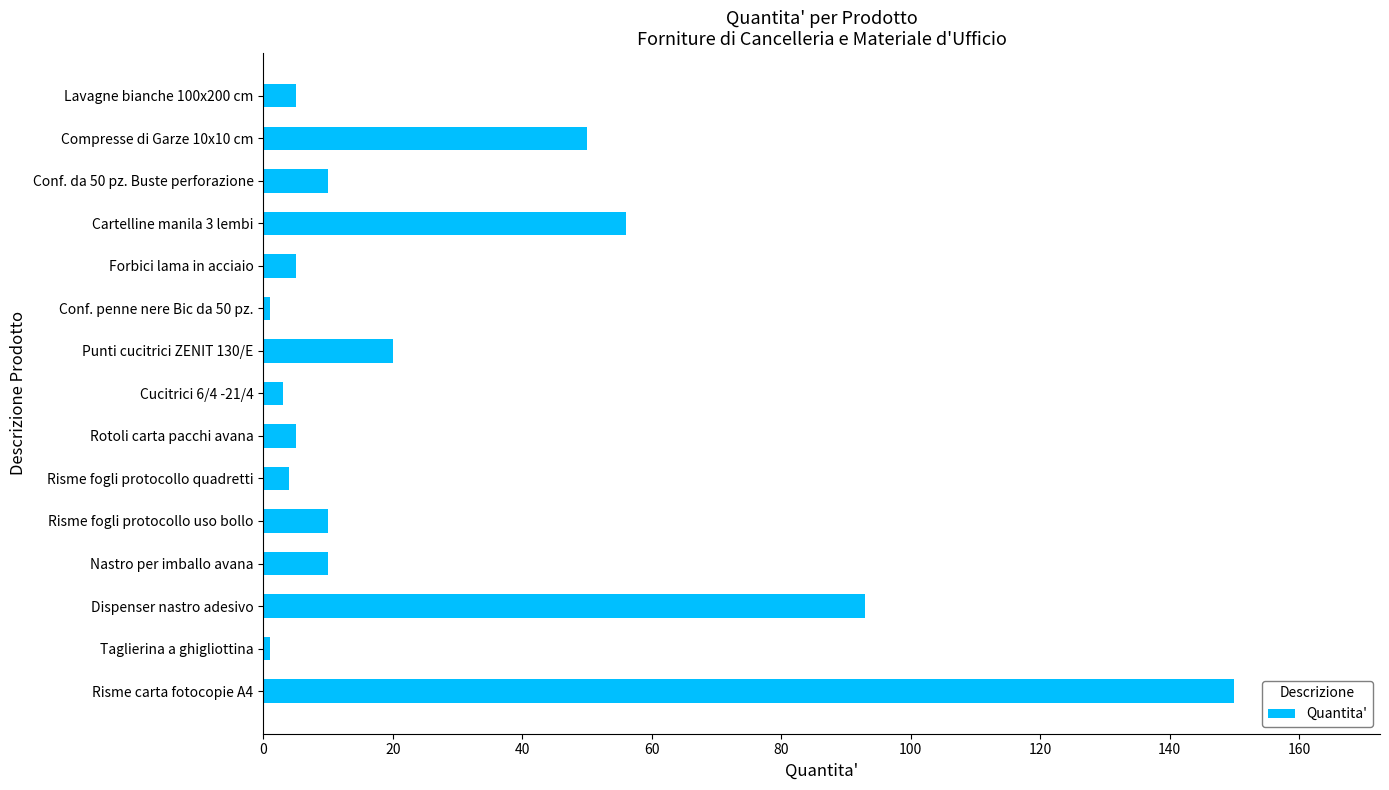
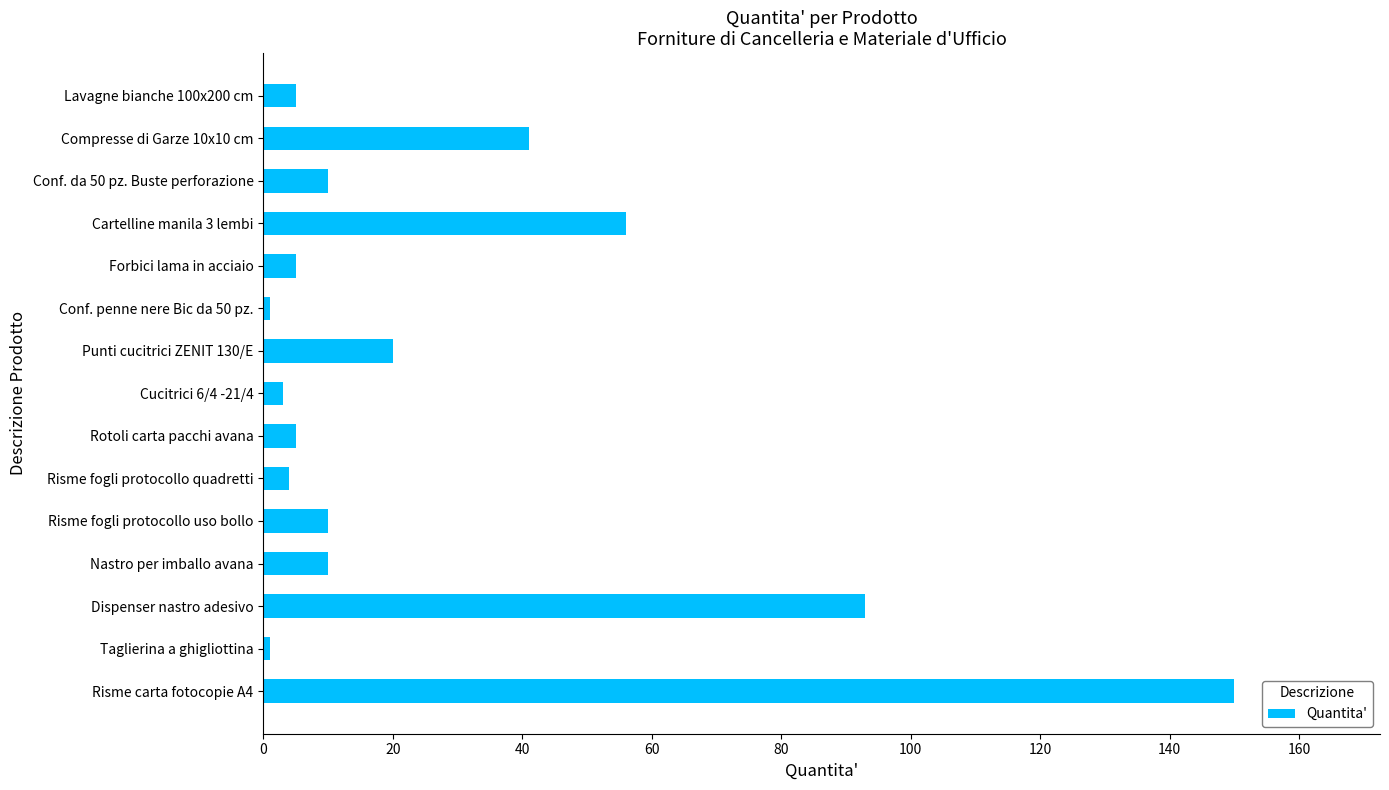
  {
    "Lavagne bianche 100x200 cm": 5,
-   "Compresse di Garze 10x10 cm": 50,
+   "Compresse di Garze 10x10 cm": 41,
    "Conf. da 50 pz. Buste perforazione": 10,
    "Cartelline manila 3 lembi": 56,
    "Forbici lama in acciaio": 5,
    "Conf. penne nere Bic da 50 pz.": 1,
    "Punti cucitrici ZENIT 130/E": 20,
    "Cucitrici 6/4 -21/4": 3,
    "Rotoli carta pacchi avana": 5,
    "Risme fogli protocollo quadretti": 4,
    "Risme fogli protocollo uso bollo": 10,
    "Nastro per imballo avana": 10,
    "Dispenser nastro adesivo": 93,
    "Taglierina a ghigliottina": 1,
    "Risme carta fotocopie A4": 150
  }
